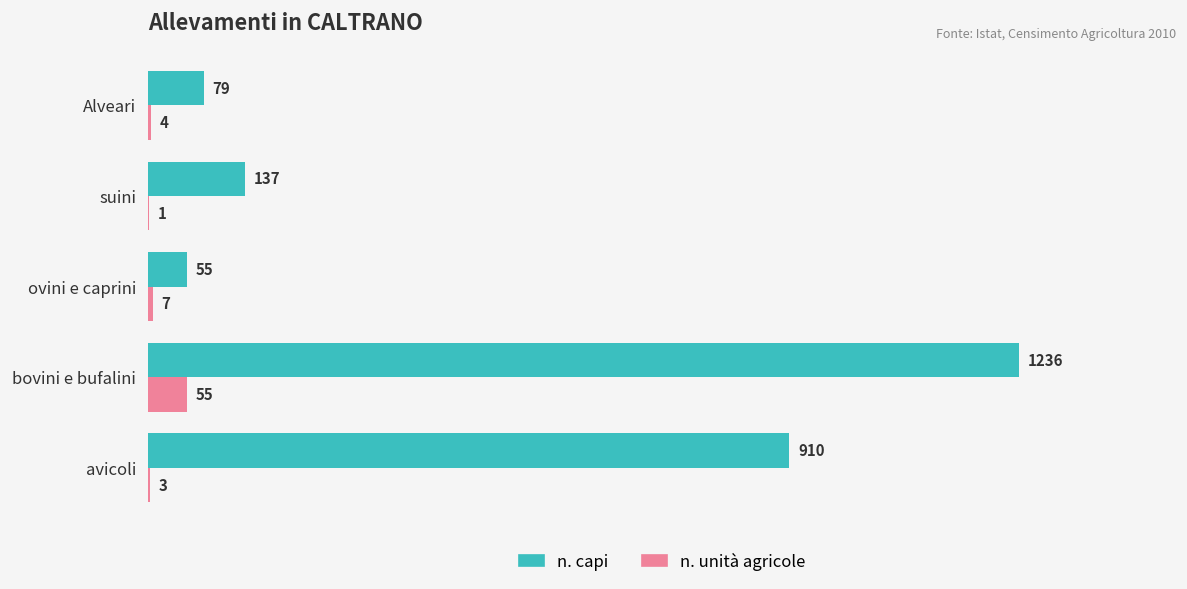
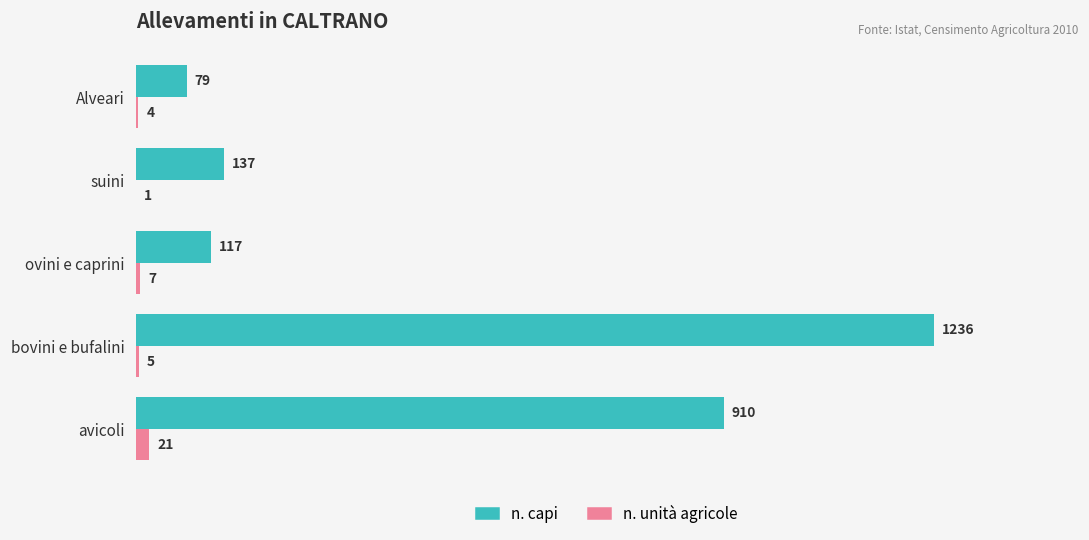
  {
    "n. capi": {
      "Alveari": 79,
      "suini": 137,
-     "ovini e caprini": 55,
+     "ovini e caprini": 117,
      "bovini e bufalini": 1236,
      "avicoli": 910
    },
    "n. unità agricole": {
      "Alveari": 4,
      "suini": 1,
      "ovini e caprini": 7,
-     "bovini e bufalini": 55,
-     "avicoli": 3
+     "bovini e bufalini": 5,
+     "avicoli": 21
    }
  }
